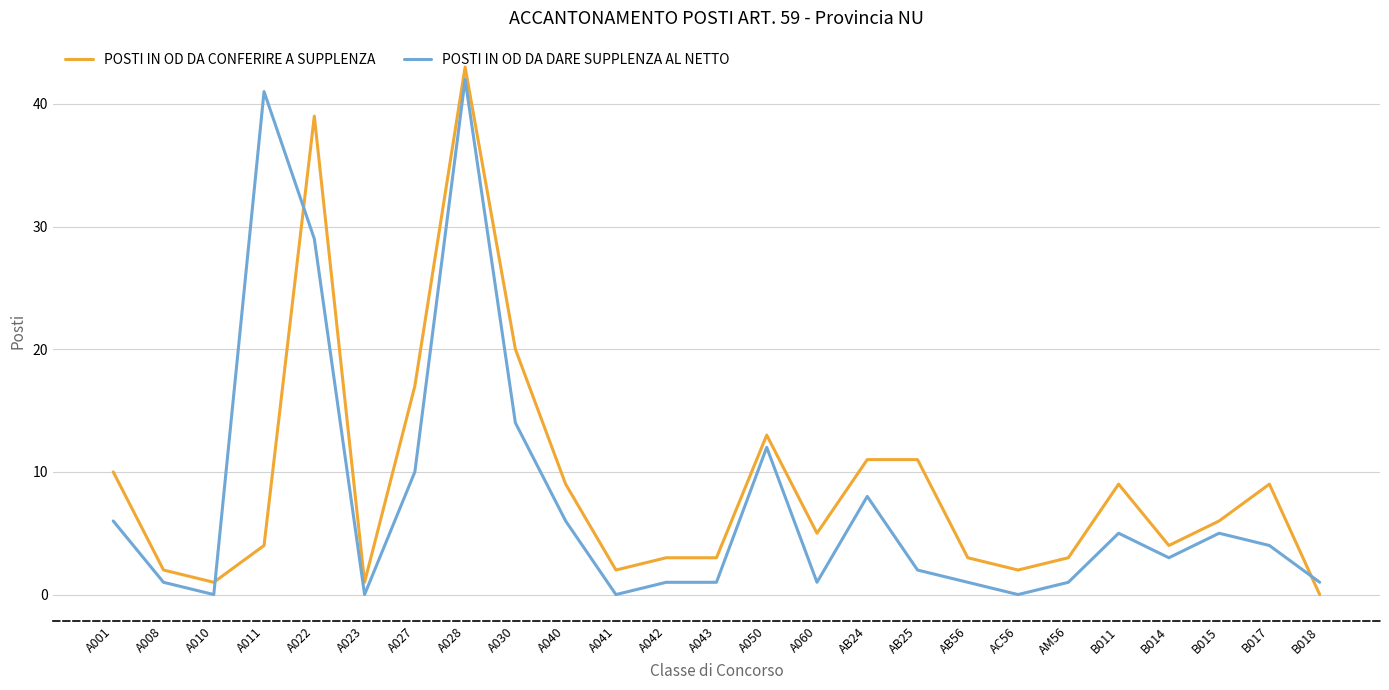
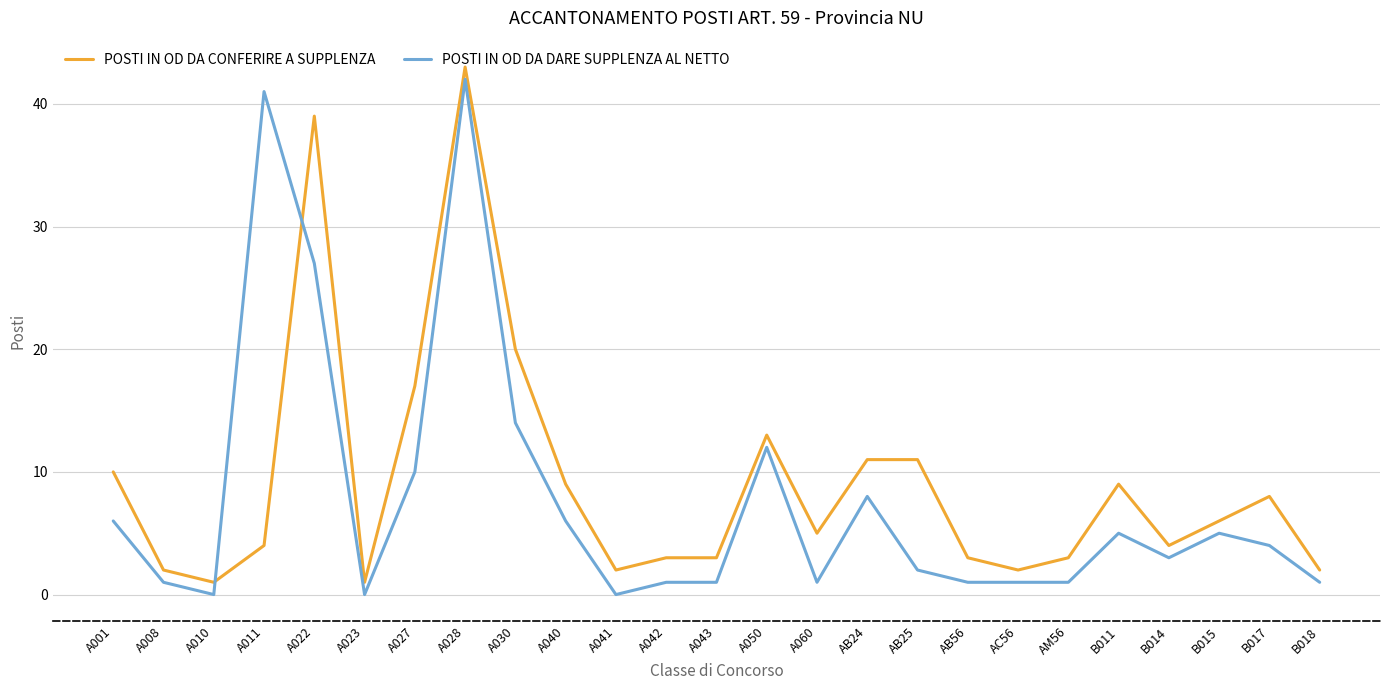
  {
    "POSTI IN OD DA CONFERIRE A SUPPLENZA": {
      "A001": 10,
      "A008": 2,
      "A010": 1,
      "A011": 4,
      "A022": 39,
      "A023": 1,
      "A027": 17,
      "A028": 43,
      "A030": 20,
      "A040": 9,
      "A041": 2,
      "A042": 3,
      "A043": 3,
      "A050": 13,
      "A060": 5,
      "AB24": 11,
      "AB25": 11,
      "AB56": 3,
      "AC56": 2,
      "AM56": 3,
      "B011": 9,
      "B014": 4,
      "B015": 6,
-     "B017": 9,
-     "B018": 0
+     "B017": 8,
+     "B018": 2
    },
    "POSTI IN OD DA DARE SUPPLENZA AL NETTO": {
      "A001": 6,
      "A008": 1,
      "A010": 0,
      "A011": 41,
-     "A022": 29,
+     "A022": 27,
      "A023": 0,
      "A027": 10,
      "A028": 42,
      "A030": 14,
      "A040": 6,
      "A041": 0,
      "A042": 1,
      "A043": 1,
      "A050": 12,
      "A060": 1,
      "AB24": 8,
      "AB25": 2,
      "AB56": 1,
-     "AC56": 0,
+     "AC56": 1,
      "AM56": 1,
      "B011": 5,
      "B014": 3,
      "B015": 5,
      "B017": 4,
      "B018": 1
    }
  }
